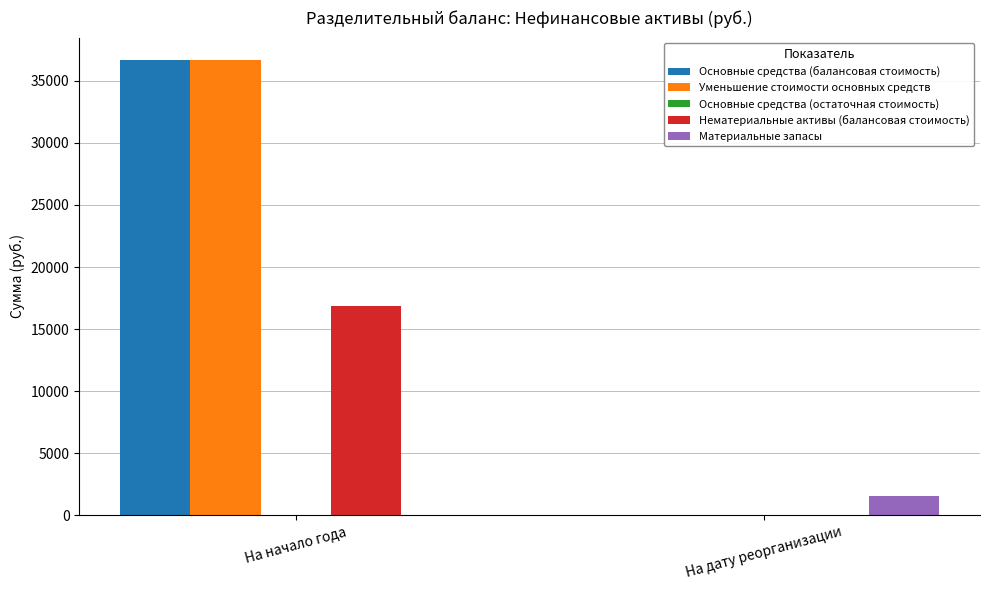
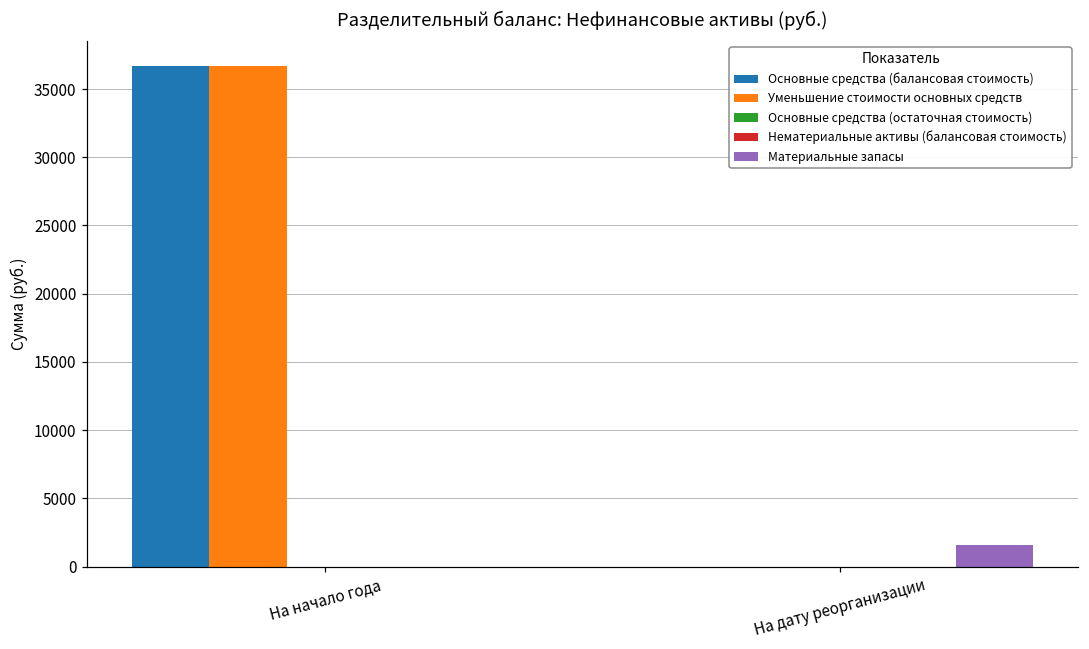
  {
    "Основные средства (балансовая стоимость)": {
      "На начало года": 36700,
      "На дату реорганизации": 0
    },
    "Уменьшение стоимости основных средств": {
      "На начало года": 36700,
      "На дату реорганизации": 0
    },
    "Основные средства (остаточная стоимость)": {
      "На начало года": 0,
      "На дату реорганизации": 0
    },
    "Нематериальные активы (балансовая стоимость)": {
-     "На начало года": 16900,
+     "На начало года": 0,
      "На дату реорганизации": 0
    },
    "Материальные запасы": {
      "На начало года": 0,
      "На дату реорганизации": 1600
    }
  }
